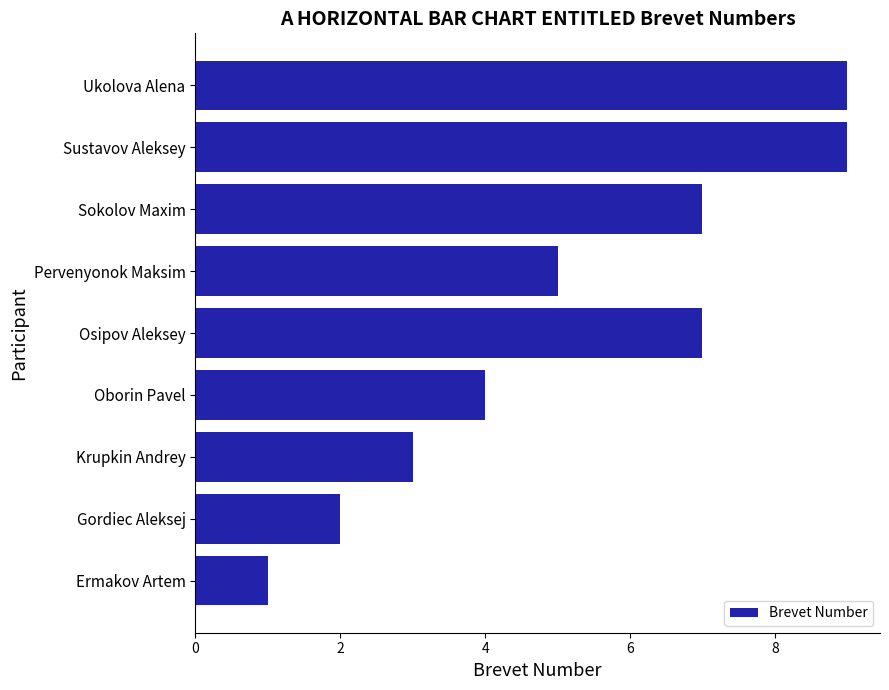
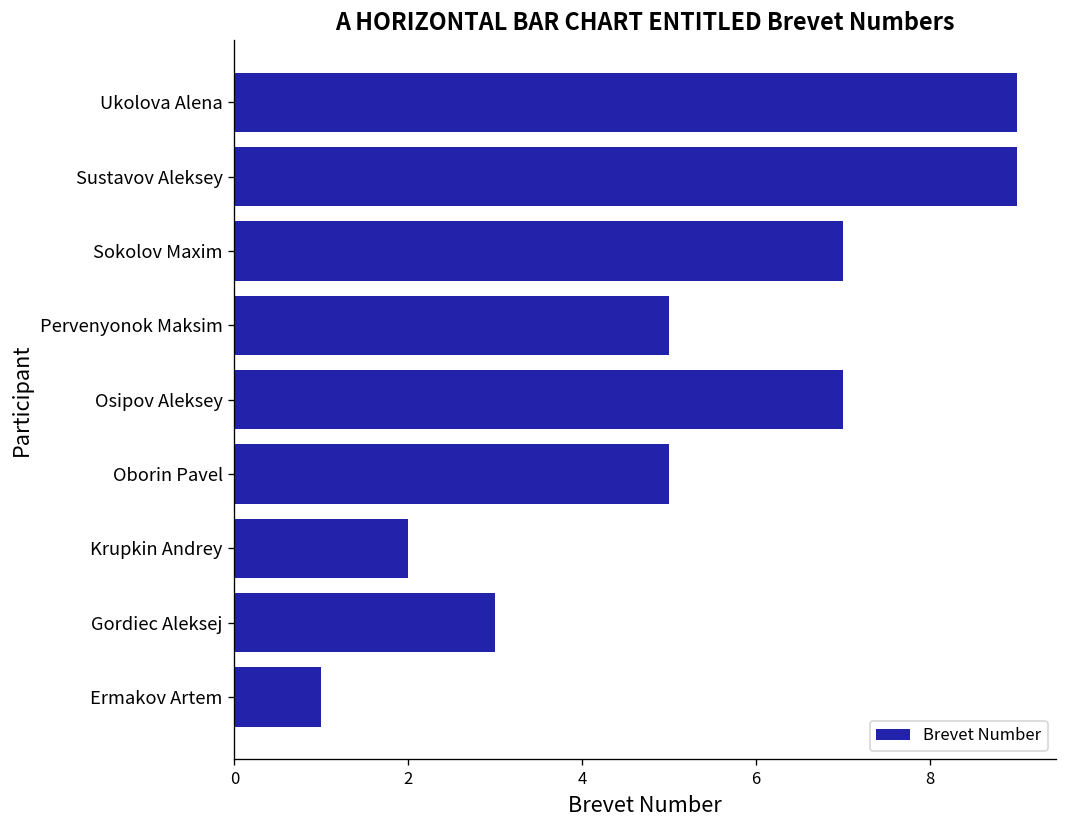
  {
    "Ukolova Alena": 9.0,
    "Sustavov Aleksey": 9.0,
    "Sokolov Maxim": 7.0,
    "Pervenyonok Maksim": 5.0,
    "Osipov Aleksey": 7.0,
-   "Oborin Pavel": 4.0,
-   "Krupkin Andrey": 3.0,
-   "Gordiec Aleksej": 2.0,
+   "Oborin Pavel": 5.0,
+   "Krupkin Andrey": 2.0,
+   "Gordiec Aleksej": 3.0,
    "Ermakov Artem": 1.0
  }
